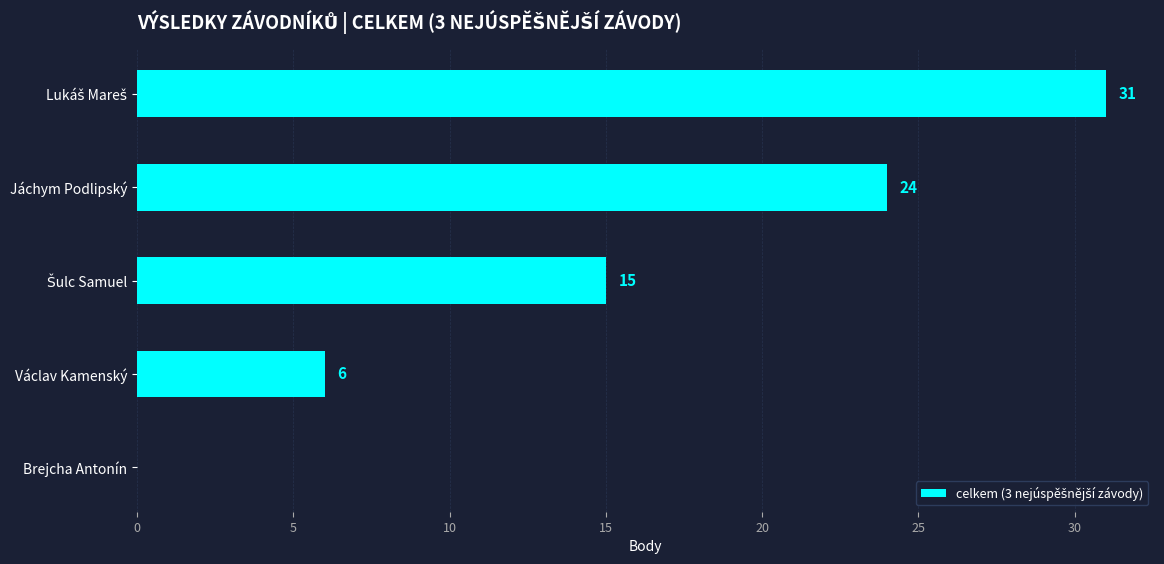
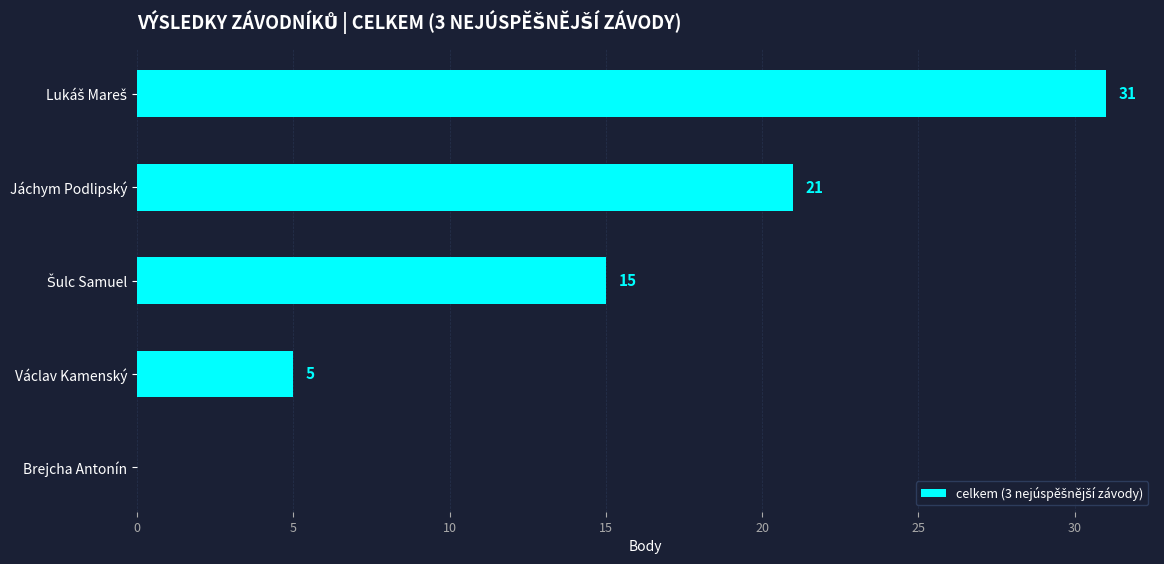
  {
    "Lukáš Mareš": 31,
-   "Jáchym Podlipský": 24,
+   "Jáchym Podlipský": 21,
    "Šulc Samuel": 15,
-   "Václav Kamenský": 6
+   "Václav Kamenský": 5
  }
